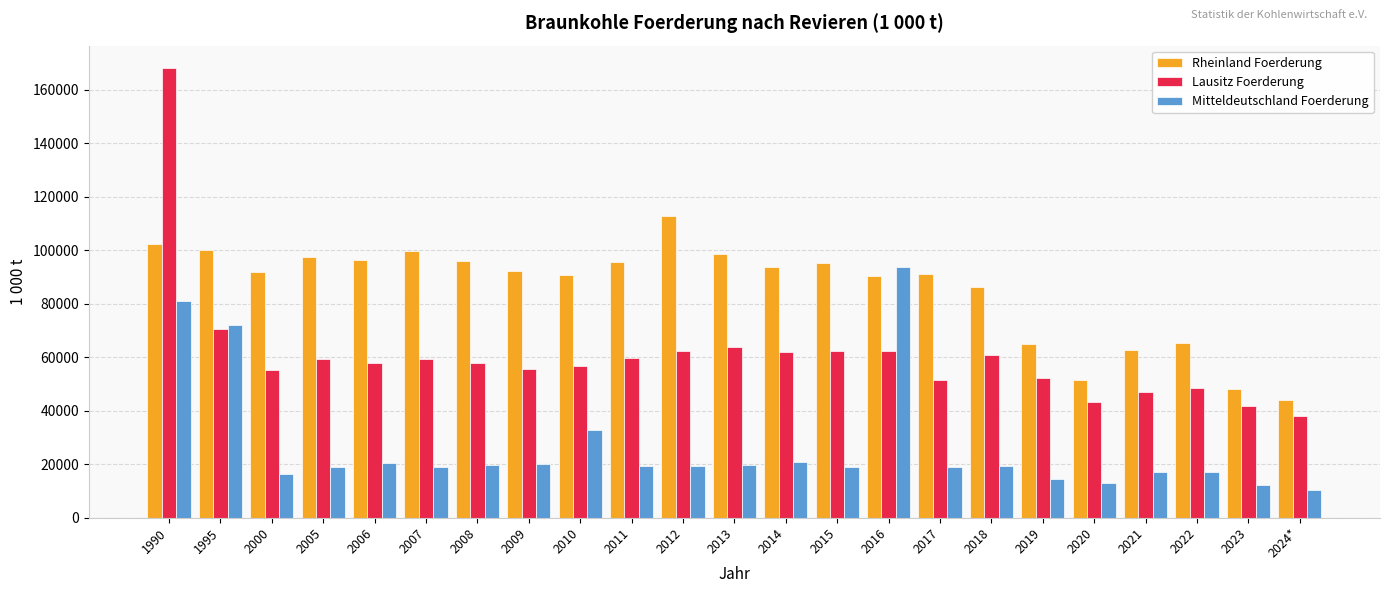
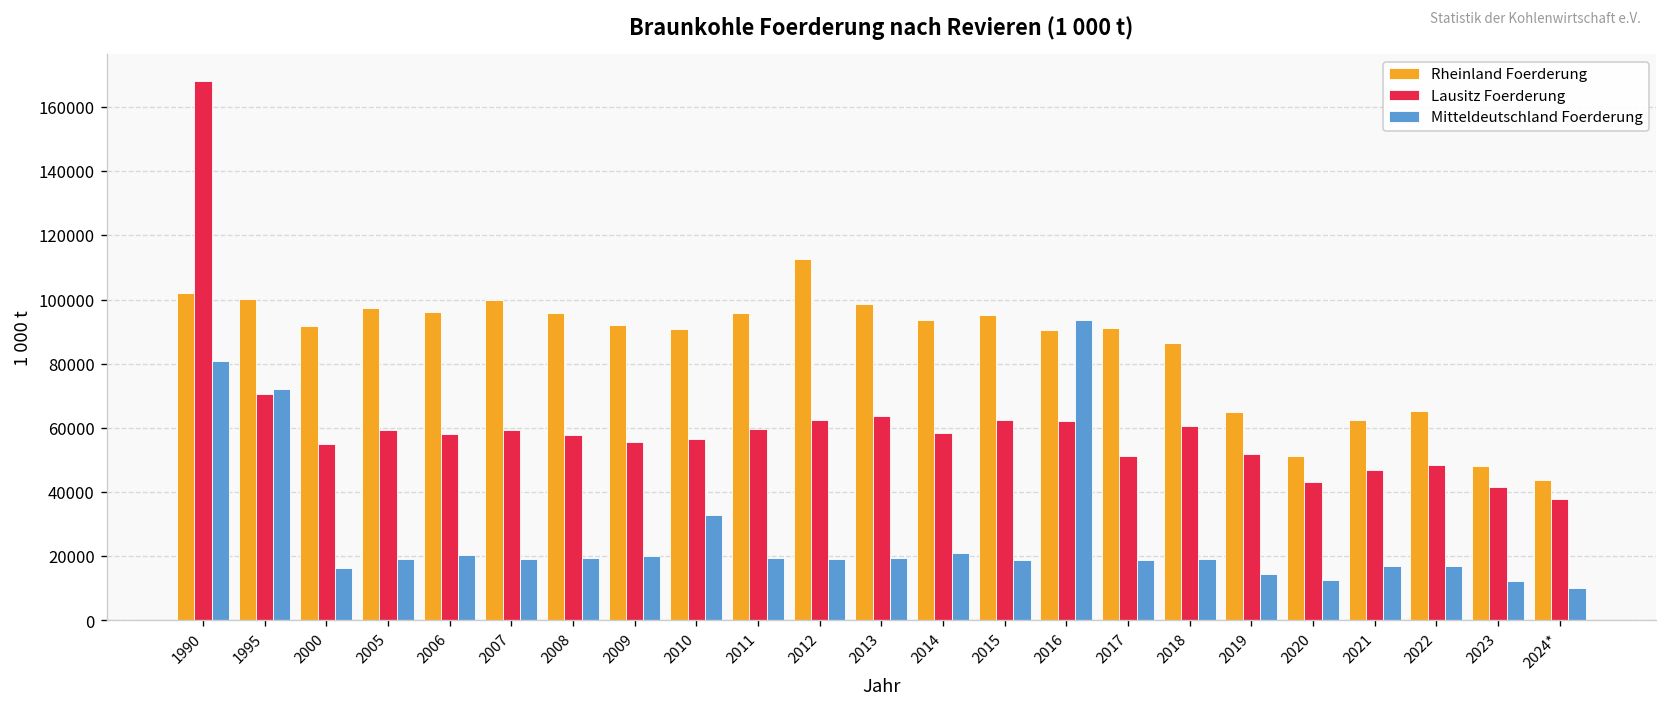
  {
    "Rheinland Foerderung": {
      "1990": 102000,
      "1995": 100000,
      "2000": 92000,
      "2005": 97000,
      "2006": 96000,
      "2007": 100000,
      "2008": 96000,
      "2009": 92000,
      "2010": 91000,
      "2011": 96000,
      "2012": 113000,
      "2013": 99000,
      "2014": 94000,
      "2015": 95000,
      "2016": 90000,
      "2017": 91000,
      "2018": 86000,
      "2019": 65000,
      "2020": 51000,
      "2021": 63000,
      "2022": 65000,
      "2023": 48000,
      "2024*": 44000
    },
    "Lausitz Foerderung": {
      "1990": 168000,
      "1995": 71000,
      "2000": 55000,
      "2005": 59000,
      "2006": 58000,
      "2007": 59000,
      "2008": 58000,
      "2009": 56000,
      "2010": 57000,
      "2011": 60000,
      "2012": 62000,
      "2013": 64000,
-     "2014": 62000,
+     "2014": 59000,
      "2015": 62000,
      "2016": 62000,
      "2017": 51000,
      "2018": 61000,
      "2019": 52000,
      "2020": 43000,
      "2021": 47000,
      "2022": 49000,
      "2023": 42000,
      "2024*": 38000
    },
    "Mitteldeutschland Foerderung": {
      "1990": 81000,
      "1995": 72000,
      "2000": 16000,
      "2005": 19000,
      "2006": 20000,
      "2007": 19000,
      "2008": 20000,
      "2009": 20000,
      "2010": 33000,
      "2011": 19000,
      "2012": 19000,
      "2013": 20000,
      "2014": 21000,
      "2015": 19000,
      "2016": 94000,
      "2017": 19000,
      "2018": 19000,
      "2019": 15000,
      "2020": 13000,
      "2021": 17000,
      "2022": 17000,
      "2023": 12000,
      "2024*": 10000
    }
  }
